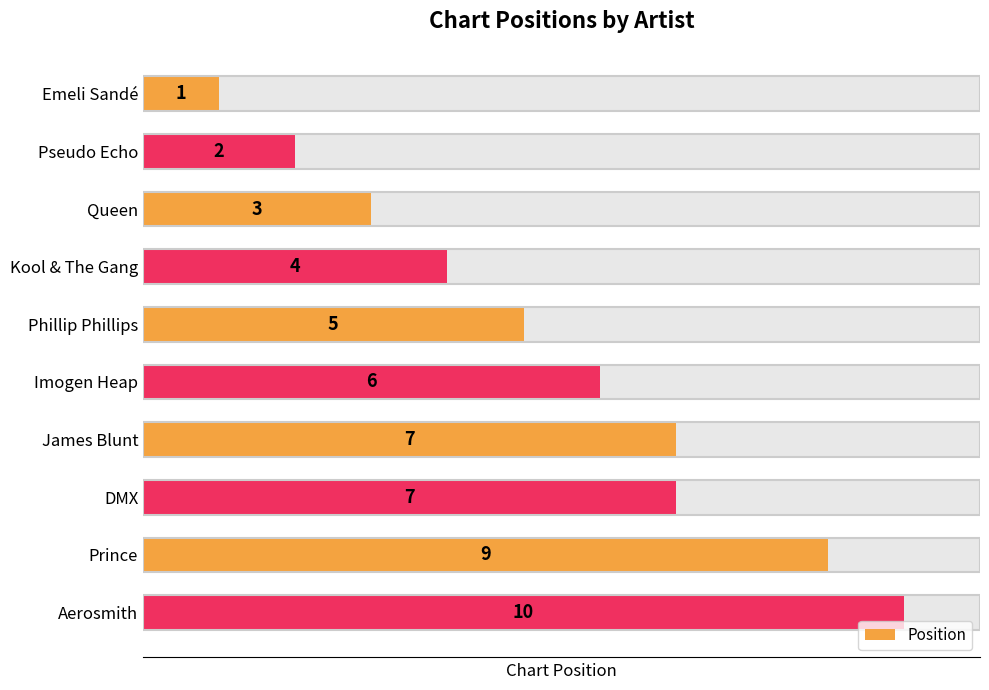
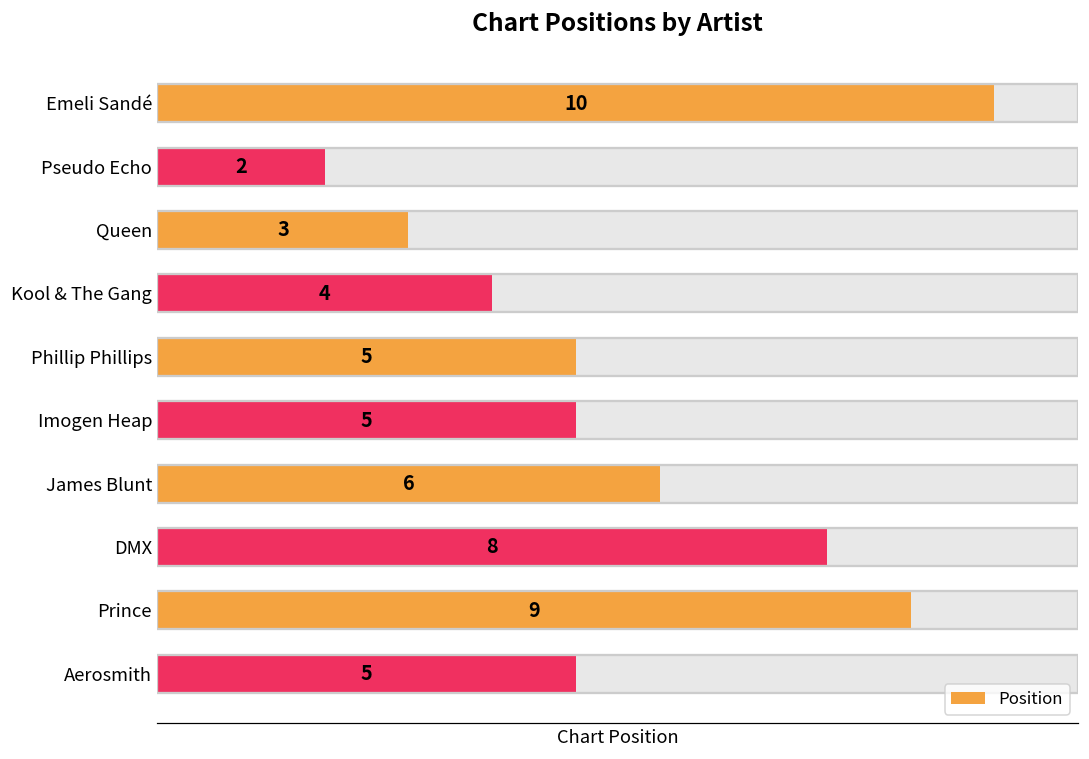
  {
    "Position": {
-     "Emeli Sandé": 1,
-     "Imogen Heap": 6,
-     "James Blunt": 7,
-     "DMX": 7,
-     "Aerosmith": 10
+     "Emeli Sandé": 10,
+     "Imogen Heap": 5,
+     "James Blunt": 6,
+     "DMX": 8,
+     "Aerosmith": 5
    }
  }
